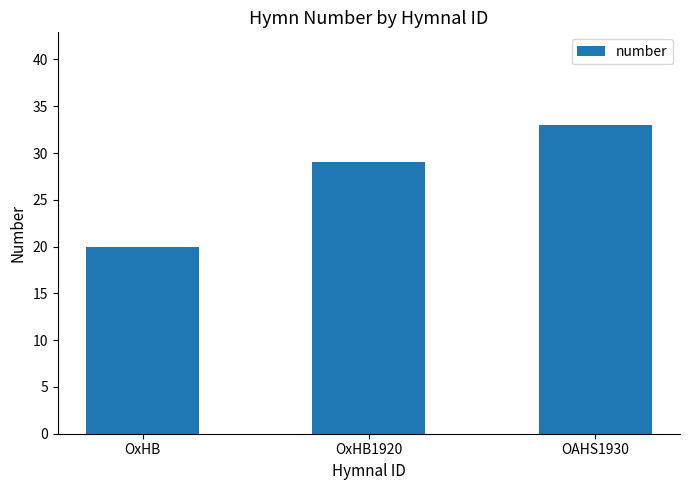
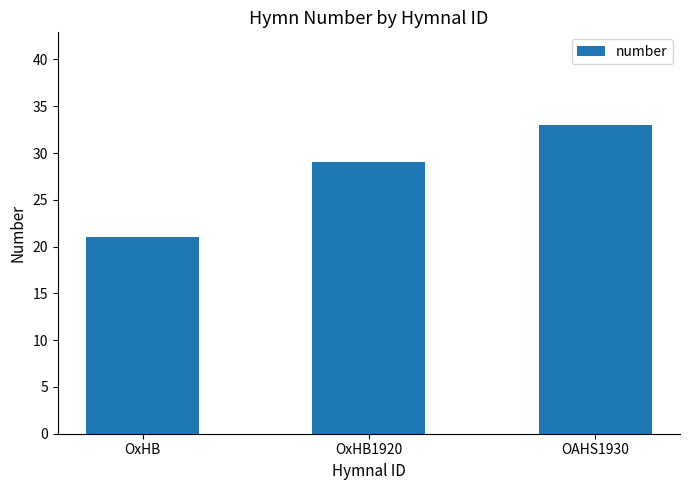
  {
-   "OxHB": 20,
+   "OxHB": 21,
    "OxHB1920": 29,
    "OAHS1930": 33
  }
